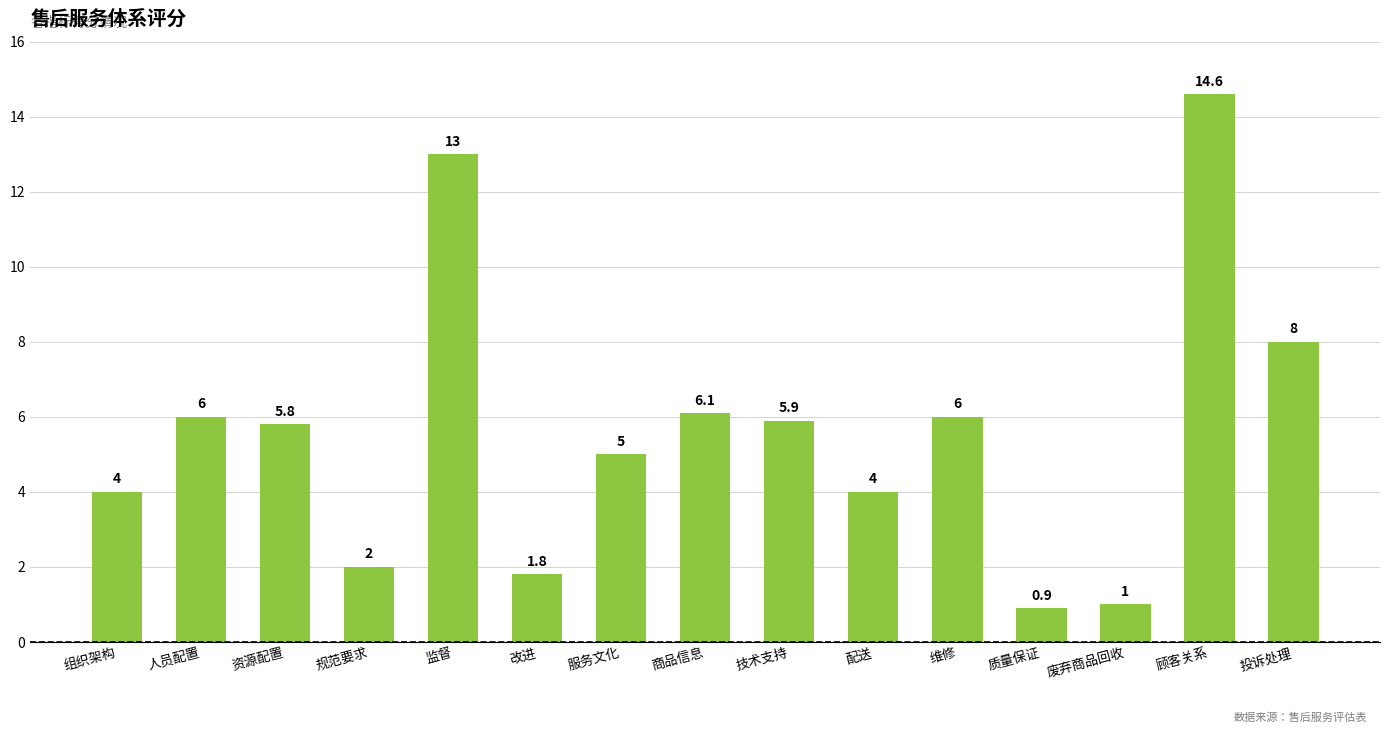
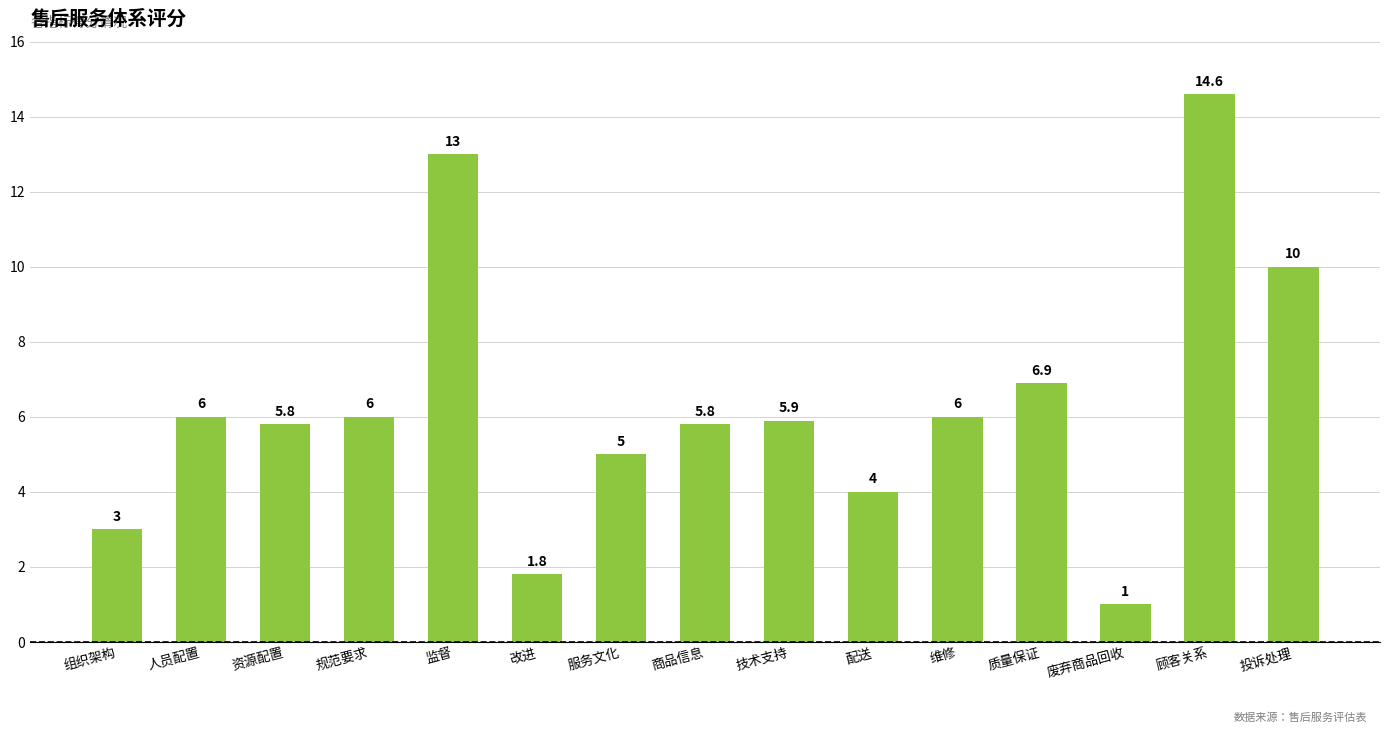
  {
-   "组织架构": 4,
+   "组织架构": 3,
    "人员配置": 6,
    "资源配置": 5.8,
-   "规范要求": 2,
+   "规范要求": 6,
    "监督": 13,
    "改进": 1.8,
    "服务文化": 5,
-   "商品信息": 6.1,
+   "商品信息": 5.8,
    "技术支持": 5.9,
    "配送": 4,
    "维修": 6,
-   "质量保证": 0.9,
+   "质量保证": 6.9,
    "废弃商品回收": 1,
    "顾客关系": 14.6,
-   "投诉处理": 8
+   "投诉处理": 10
  }
